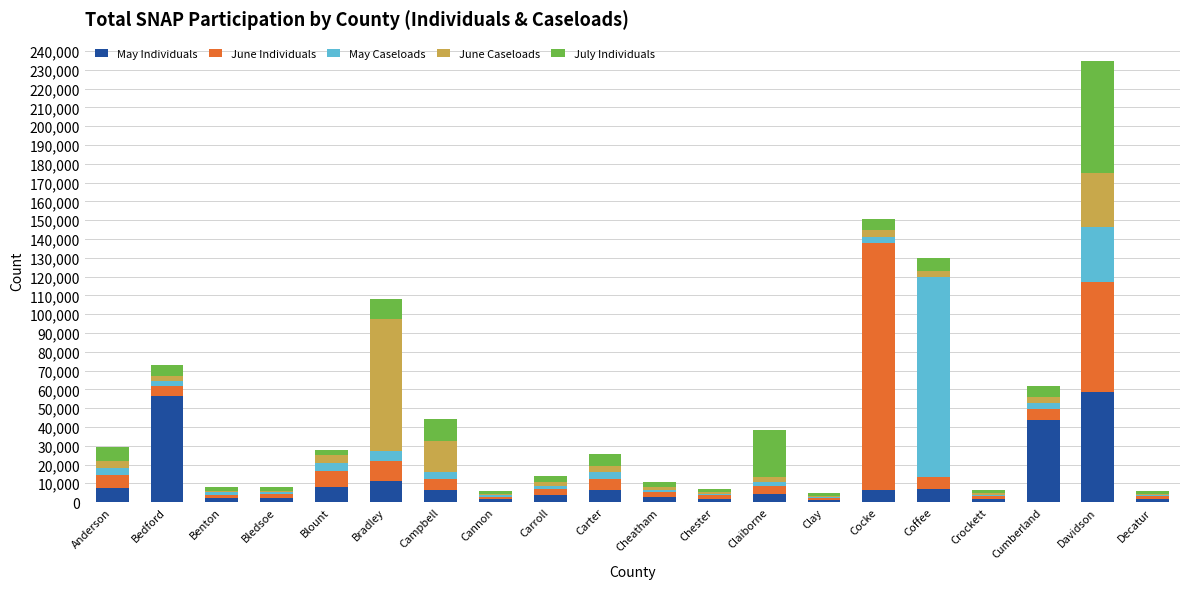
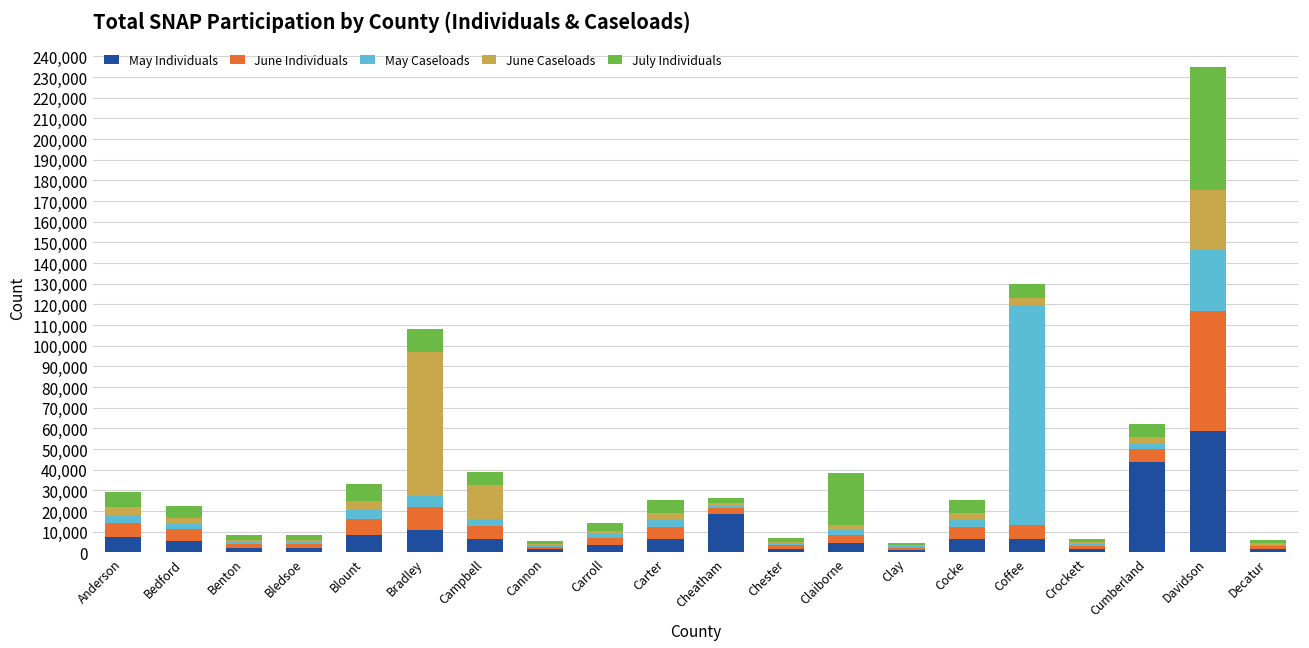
  {
    "May Individuals": {
      "Anderson": "7,000",
-     "Bedford": "56,000",
+     "Bedford": "6,000",
      "Benton": "2,000",
      "Bledsoe": "2,000",
      "Blount": "8,000",
      "Bradley": "11,000",
      "Campbell": "6,000",
      "Cannon": "1,000",
      "Carroll": "4,000",
      "Carter": "6,000",
-     "Cheatham": "3,000",
+     "Cheatham": "19,000",
      "Chester": "2,000",
      "Claiborne": "4,000",
      "Cocke": "6,000",
      "Coffee": "7,000",
      "Crockett": "2,000",
      "Cumberland": "44,000",
      "Davidson": "59,000",
      "Decatur": "2,000"
    },
    "June Individuals": {
      "Anderson": "7,000",
      "Bedford": "6,000",
      "Benton": "2,000",
      "Bledsoe": "2,000",
      "Blount": "8,000",
      "Bradley": "11,000",
      "Campbell": "6,000",
      "Cannon": "1,000",
      "Carroll": "4,000",
      "Carter": "6,000",
      "Cheatham": "3,000",
      "Chester": "2,000",
      "Claiborne": "4,000",
-     "Cocke": "132,000",
+     "Cocke": "6,000",
      "Coffee": "7,000",
      "Crockett": "2,000",
      "Cumberland": "6,000",
      "Davidson": "58,000",
      "Decatur": "1,000"
    },
    "May Caseloads": {
      "Anderson": "4,000",
      "Bedford": "3,000",
      "Blount": "4,000",
      "Bradley": "5,000",
      "Campbell": "3,000",
      "Carroll": "2,000",
      "Carter": "3,000",
      "Claiborne": "2,000",
      "Cocke": "3,000",
      "Coffee": "107,000",
      "Cumberland": "3,000",
      "Davidson": "29,000"
    },
    "June Caseloads": {
      "Anderson": "4,000",
      "Bedford": "3,000",
      "Blount": "4,000",
      "Bradley": "70,000",
      "Campbell": "16,000",
      "Carroll": "2,000",
      "Carter": "3,000",
      "Claiborne": "2,000",
      "Cocke": "3,000",
      "Coffee": "3,000",
      "Cumberland": "3,000",
      "Davidson": "29,000"
    },
    "July Individuals": {
      "Anderson": "7,000",
      "Bedford": "6,000",
      "Benton": "2,000",
      "Bledsoe": "2,000",
-     "Blount": "3,000",
+     "Blount": "8,000",
      "Bradley": "11,000",
-     "Campbell": "12,000",
+     "Campbell": "6,000",
      "Cannon": "1,000",
      "Carroll": "4,000",
      "Carter": "6,000",
      "Cheatham": "3,000",
      "Chester": "2,000",
      "Claiborne": "25,000",
      "Cocke": "6,000",
      "Coffee": "7,000",
      "Crockett": "2,000",
      "Cumberland": "6,000",
      "Davidson": "60,000",
      "Decatur": "1,000"
    }
  }
